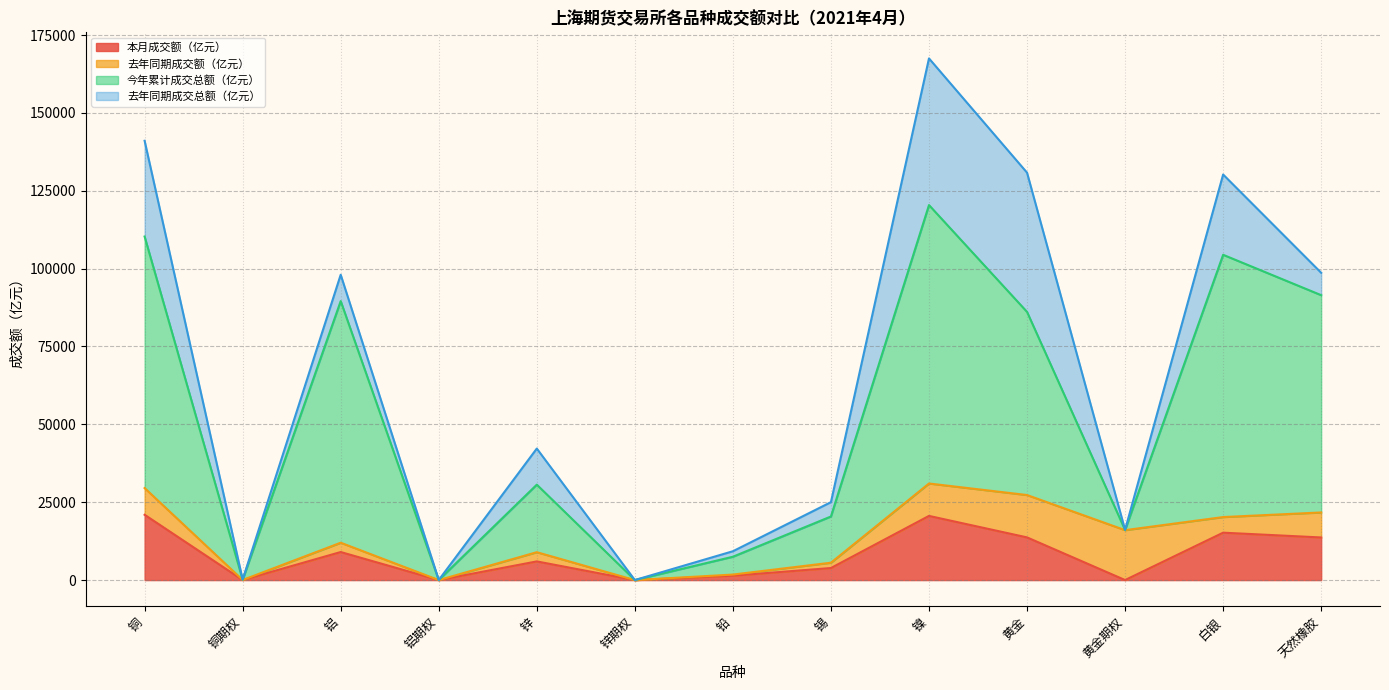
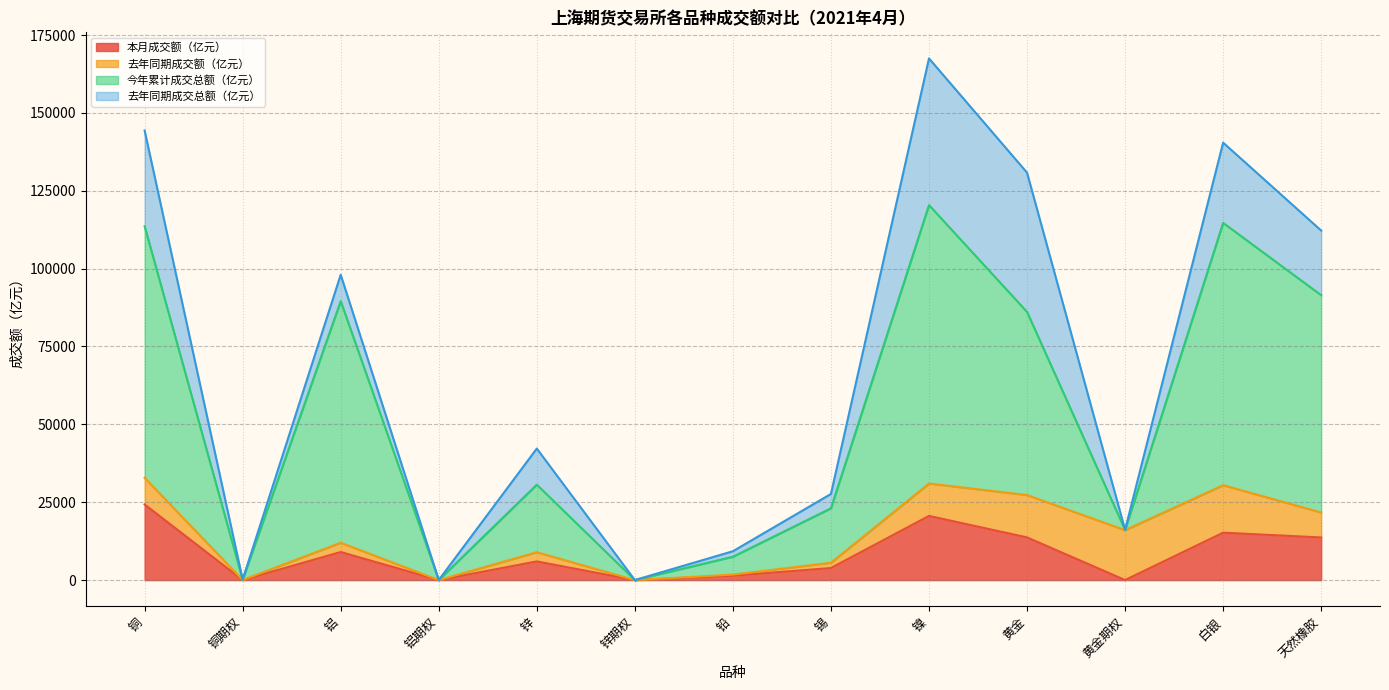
  {
    "本月成交额（亿元）": {
-     "铜": 21000,
+     "铜": 24000,
      "铝": 9000,
      "锌": 6000,
      "锡": 4000,
      "镍": 21000,
      "黄金": 14000,
      "黄金期权": 0,
      "白银": 15000,
      "天然橡胶": 14000
    },
    "去年同期成交额（亿元）": {
      "铜": 9000,
      "铝": 3000,
      "锌": 3000,
      "锡": 2000,
      "镍": 10000,
      "黄金": 14000,
-     "白银": 5000,
+     "白银": 15000,
      "天然橡胶": 8000
    },
    "今年累计成交总额（亿元）": {
      "铜": 81000,
      "铝": 78000,
      "锌": 22000,
      "铅": 6000,
-     "锡": 15000,
+     "锡": 17000,
      "镍": 89000,
      "黄金": 59000,
      "白银": 84000,
      "天然橡胶": 70000
    },
    "去年同期成交总额（亿元）": {
      "铜": 31000,
      "铝": 8000,
      "锌": 12000,
      "铅": 2000,
      "锡": 5000,
      "镍": 47000,
      "黄金": 45000,
      "白银": 26000,
-     "天然橡胶": 7000
+     "天然橡胶": 21000
    }
  }
